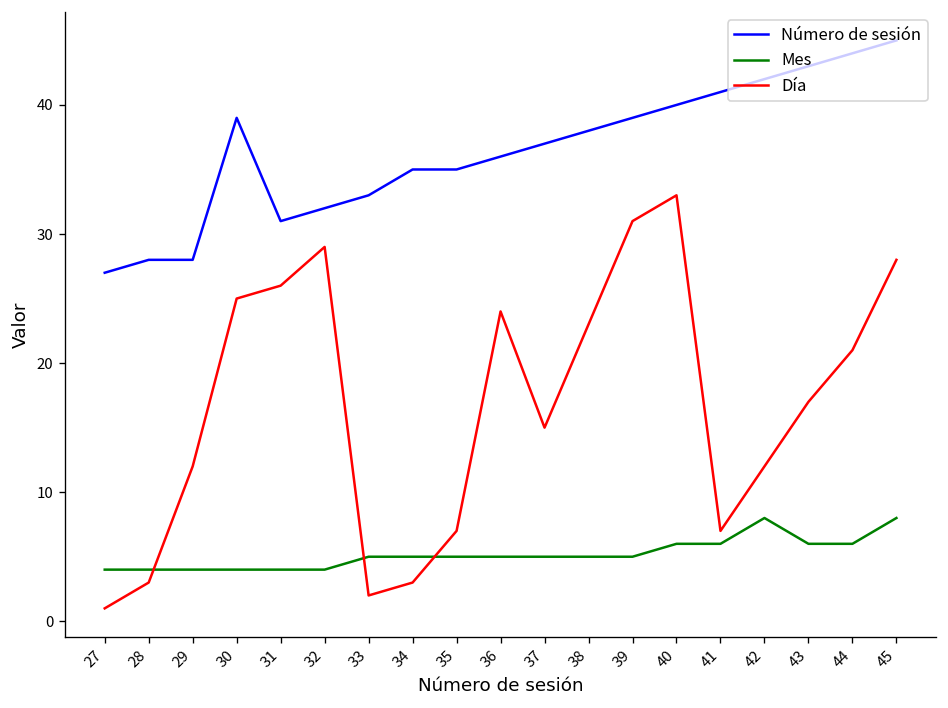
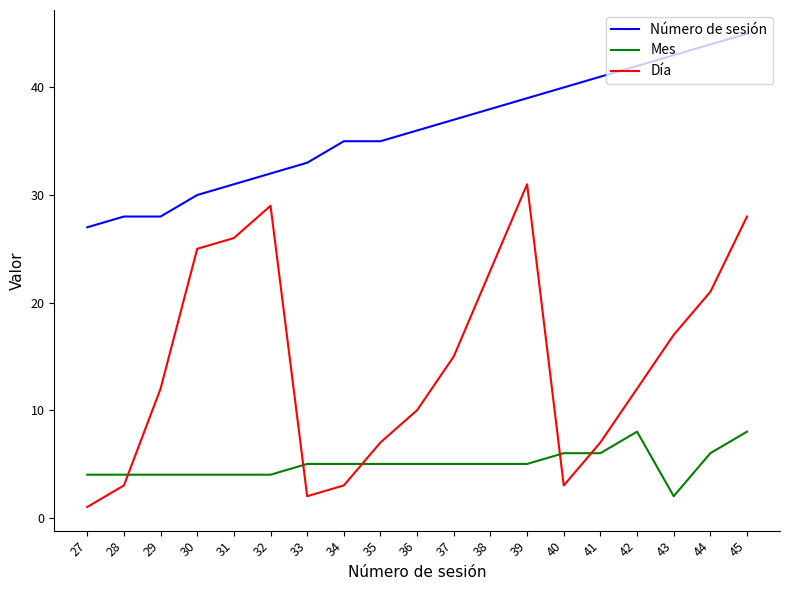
  {
    "Número de sesión": {
      "27": 27,
      "28": 28,
      "29": 28,
-     "30": 39,
+     "30": 30,
      "31": 31,
      "32": 32,
      "33": 33,
      "34": 35,
      "35": 35,
      "36": 36,
      "37": 37,
      "38": 38,
      "39": 39,
      "40": 40,
      "41": 41
    },
    "Mes": {
      "27": 4,
      "28": 4,
      "29": 4,
      "30": 4,
      "31": 4,
      "32": 4,
      "33": 5,
      "34": 5,
      "35": 5,
      "36": 5,
      "37": 5,
      "38": 5,
      "39": 5,
      "40": 6,
      "41": 6,
      "42": 8,
-     "43": 6,
+     "43": 2,
      "44": 6,
      "45": 8
    },
    "Día": {
      "27": 1,
      "28": 3,
      "29": 12,
      "30": 25,
      "31": 26,
      "32": 29,
      "33": 2,
      "34": 3,
      "35": 7,
-     "36": 24,
+     "36": 10,
      "37": 15,
      "38": 23,
      "39": 31,
-     "40": 33,
+     "40": 3,
      "41": 7,
      "42": 12,
      "43": 17,
      "44": 21,
      "45": 28
    }
  }
